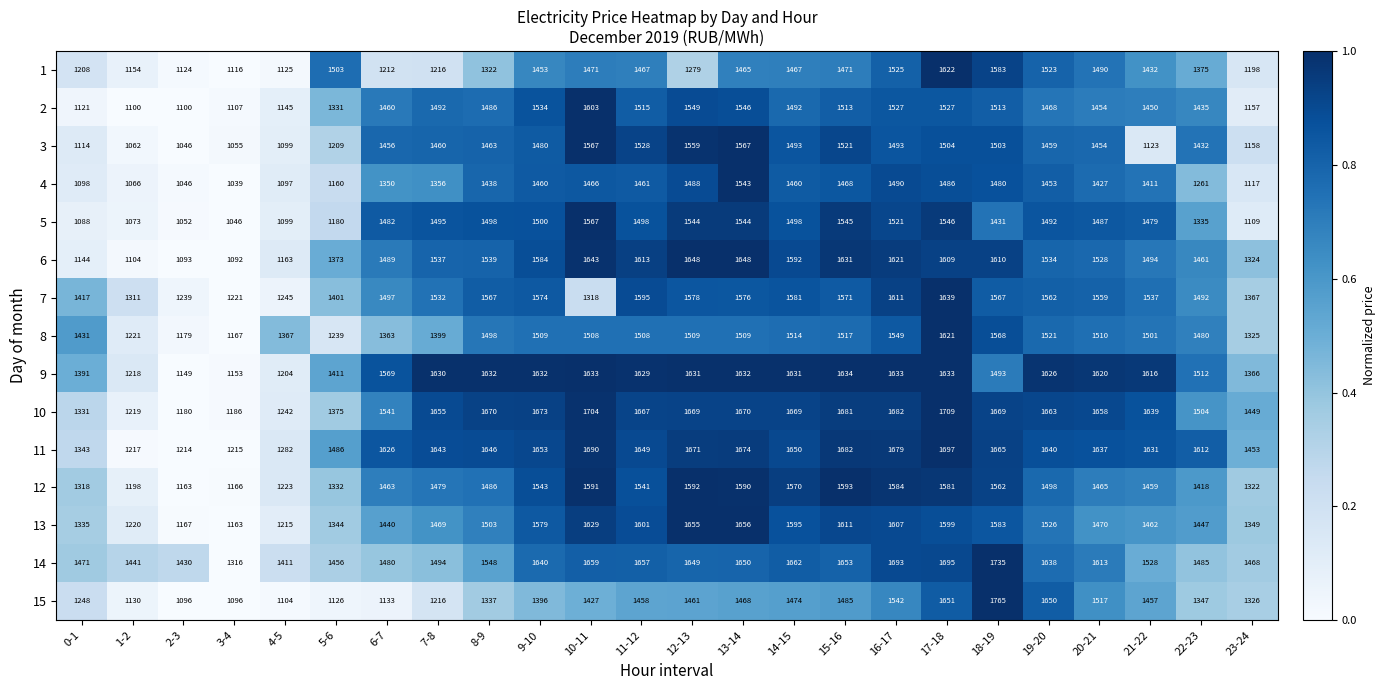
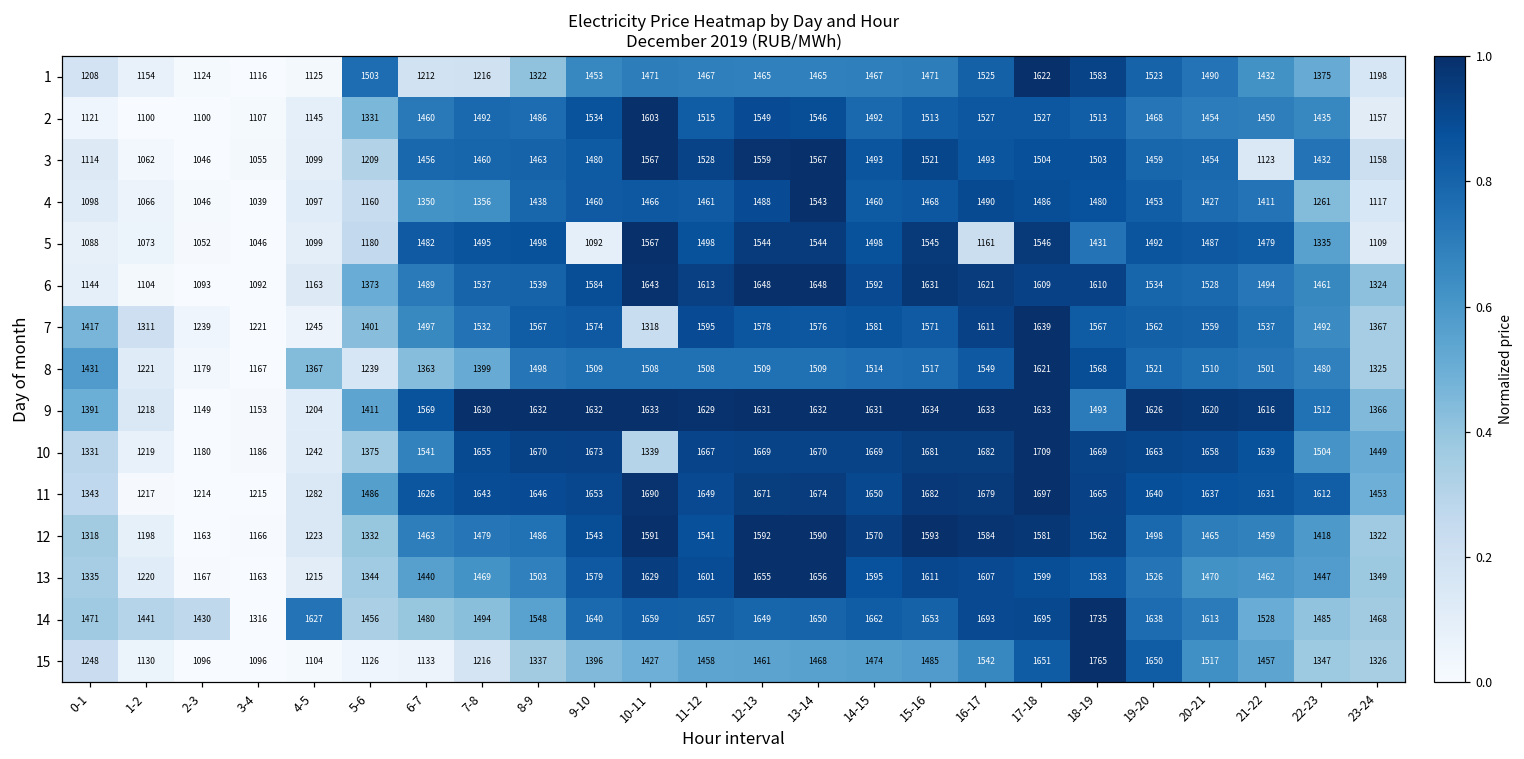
  {
    "1": {
      "0-1": 1208,
      "1-2": 1154,
      "2-3": 1124,
      "3-4": 1116,
      "4-5": 1125,
      "5-6": 1503,
      "6-7": 1212,
      "7-8": 1216,
      "8-9": 1322,
      "9-10": 1453,
      "10-11": 1471,
      "11-12": 1467,
-     "12-13": 1279,
+     "12-13": 1465,
      "13-14": 1465,
      "14-15": 1467,
      "15-16": 1471,
      "16-17": 1525,
      "17-18": 1622,
      "18-19": 1583,
      "19-20": 1523,
      "20-21": 1490,
      "21-22": 1432,
      "22-23": 1375,
      "23-24": 1198
    },
    "5": {
      "0-1": 1088,
      "1-2": 1073,
      "2-3": 1052,
      "3-4": 1046,
      "4-5": 1099,
      "5-6": 1180,
      "6-7": 1482,
      "7-8": 1495,
      "8-9": 1498,
-     "9-10": 1500,
+     "9-10": 1092,
      "10-11": 1567,
      "11-12": 1498,
      "12-13": 1544,
      "13-14": 1544,
      "14-15": 1498,
      "15-16": 1545,
-     "16-17": 1521,
+     "16-17": 1161,
      "17-18": 1546,
      "18-19": 1431,
      "19-20": 1492,
      "20-21": 1487,
      "21-22": 1479,
      "22-23": 1335,
      "23-24": 1109
    },
    "10": {
      "0-1": 1331,
      "1-2": 1219,
      "2-3": 1180,
      "3-4": 1186,
      "4-5": 1242,
      "5-6": 1375,
      "6-7": 1541,
      "7-8": 1655,
      "8-9": 1670,
      "9-10": 1673,
-     "10-11": 1704,
+     "10-11": 1339,
      "11-12": 1667,
      "12-13": 1669,
      "13-14": 1670,
      "14-15": 1669,
      "15-16": 1681,
      "16-17": 1682,
      "17-18": 1709,
      "18-19": 1669,
      "19-20": 1663,
      "20-21": 1658,
      "21-22": 1639,
      "22-23": 1504,
      "23-24": 1449
    },
    "14": {
      "0-1": 1471,
      "1-2": 1441,
      "2-3": 1430,
      "3-4": 1316,
-     "4-5": 1411,
+     "4-5": 1627,
      "5-6": 1456,
      "6-7": 1480,
      "7-8": 1494,
      "8-9": 1548,
      "9-10": 1640,
      "10-11": 1659,
      "11-12": 1657,
      "12-13": 1649,
      "13-14": 1650,
      "14-15": 1662,
      "15-16": 1653,
      "16-17": 1693,
      "17-18": 1695,
      "18-19": 1735,
      "19-20": 1638,
      "20-21": 1613,
      "21-22": 1528,
      "22-23": 1485,
      "23-24": 1468
    }
  }
